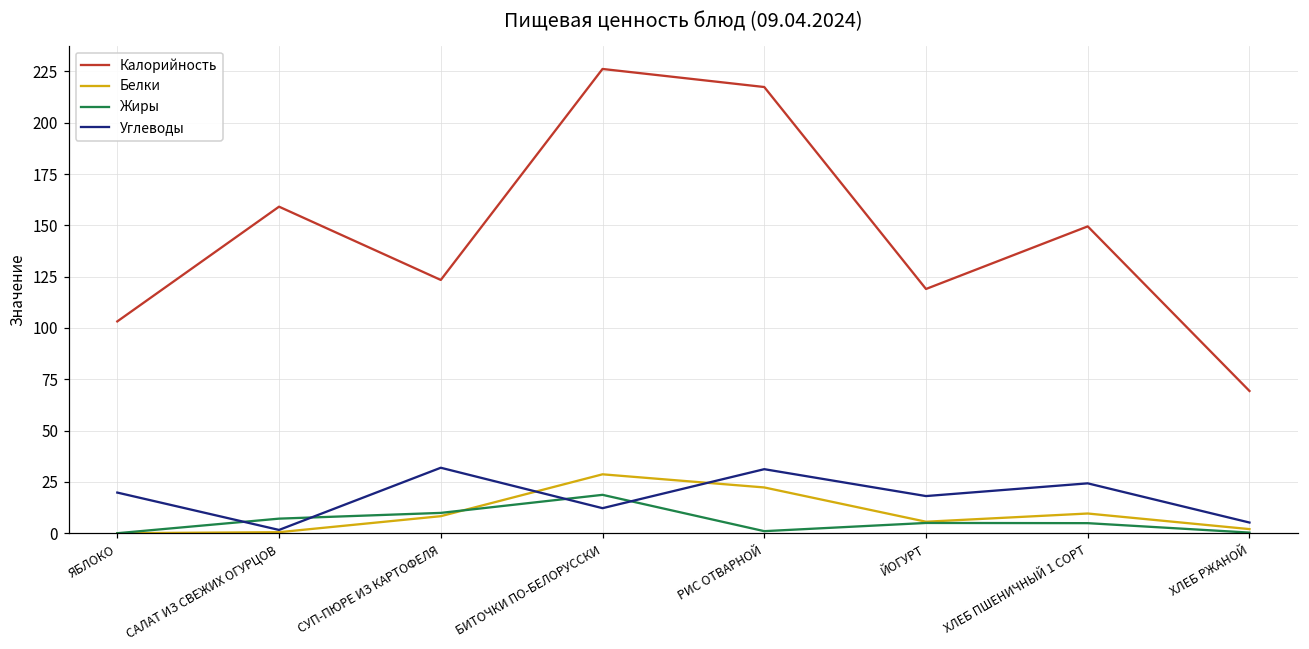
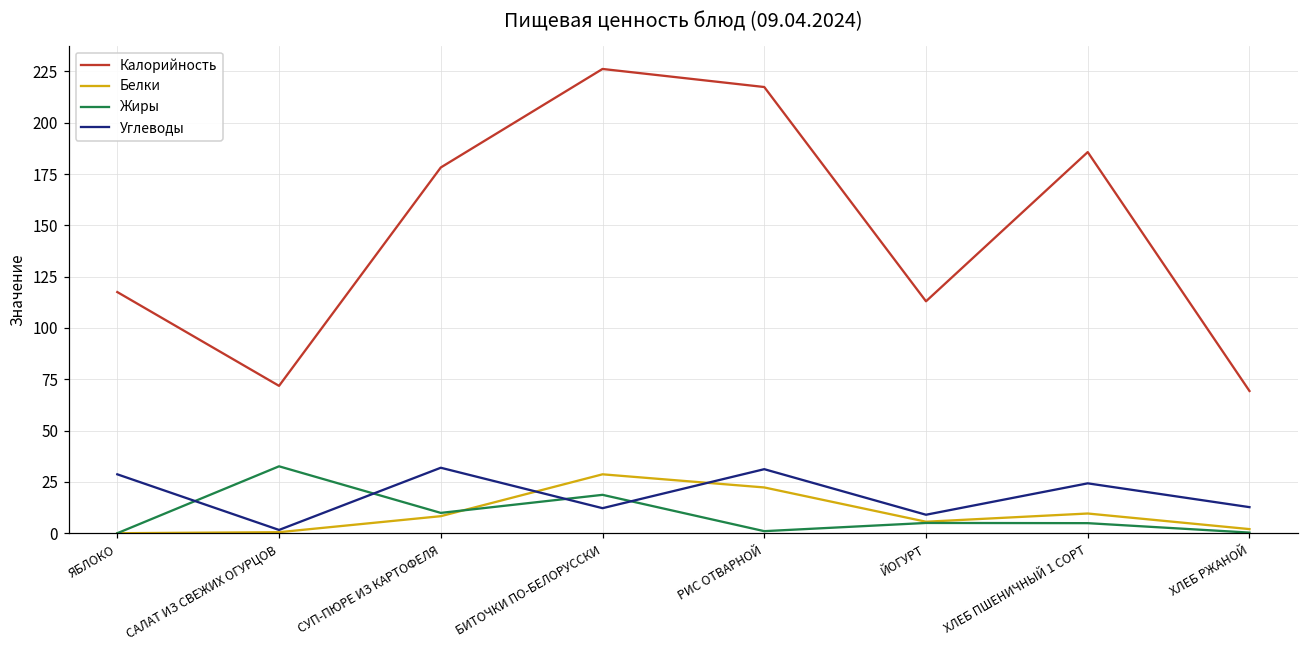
  {
    "Калорийность": {
-     "ЯБЛОКО": 103,
-     "САЛАТ ИЗ СВЕЖИХ ОГУРЦОВ": 159,
-     "СУП-ПЮРЕ ИЗ КАРТОФЕЛЯ": 123,
+     "ЯБЛОКО": 118,
+     "САЛАТ ИЗ СВЕЖИХ ОГУРЦОВ": 72,
+     "СУП-ПЮРЕ ИЗ КАРТОФЕЛЯ": 178,
      "БИТОЧКИ ПО-БЕЛОРУССКИ": 226,
      "РИС ОТВАРНОЙ": 217,
-     "ЙОГУРТ": 119,
-     "ХЛЕБ ПШЕНИЧНЫЙ 1 СОРТ": 150,
+     "ЙОГУРТ": 113,
+     "ХЛЕБ ПШЕНИЧНЫЙ 1 СОРТ": 186,
      "ХЛЕБ РЖАНОЙ": 69
    },
    "Белки": {
      "СУП-ПЮРЕ ИЗ КАРТОФЕЛЯ": 8,
      "БИТОЧКИ ПО-БЕЛОРУССКИ": 29,
      "РИС ОТВАРНОЙ": 22,
      "ХЛЕБ ПШЕНИЧНЫЙ 1 СОРТ": 10,
      "ХЛЕБ РЖАНОЙ": 2
    },
    "Жиры": {
-     "САЛАТ ИЗ СВЕЖИХ ОГУРЦОВ": 7,
+     "САЛАТ ИЗ СВЕЖИХ ОГУРЦОВ": 33,
      "СУП-ПЮРЕ ИЗ КАРТОФЕЛЯ": 10,
      "БИТОЧКИ ПО-БЕЛОРУССКИ": 19,
      "РИС ОТВАРНОЙ": 1,
      "ХЛЕБ ПШЕНИЧНЫЙ 1 СОРТ": 5,
      "ХЛЕБ РЖАНОЙ": 0
    },
    "Углеводы": {
-     "ЯБЛОКО": 20,
+     "ЯБЛОКО": 29,
      "СУП-ПЮРЕ ИЗ КАРТОФЕЛЯ": 32,
      "БИТОЧКИ ПО-БЕЛОРУССКИ": 12,
      "РИС ОТВАРНОЙ": 31,
-     "ЙОГУРТ": 18,
+     "ЙОГУРТ": 9,
      "ХЛЕБ ПШЕНИЧНЫЙ 1 СОРТ": 24,
-     "ХЛЕБ РЖАНОЙ": 5
+     "ХЛЕБ РЖАНОЙ": 13
    }
  }
